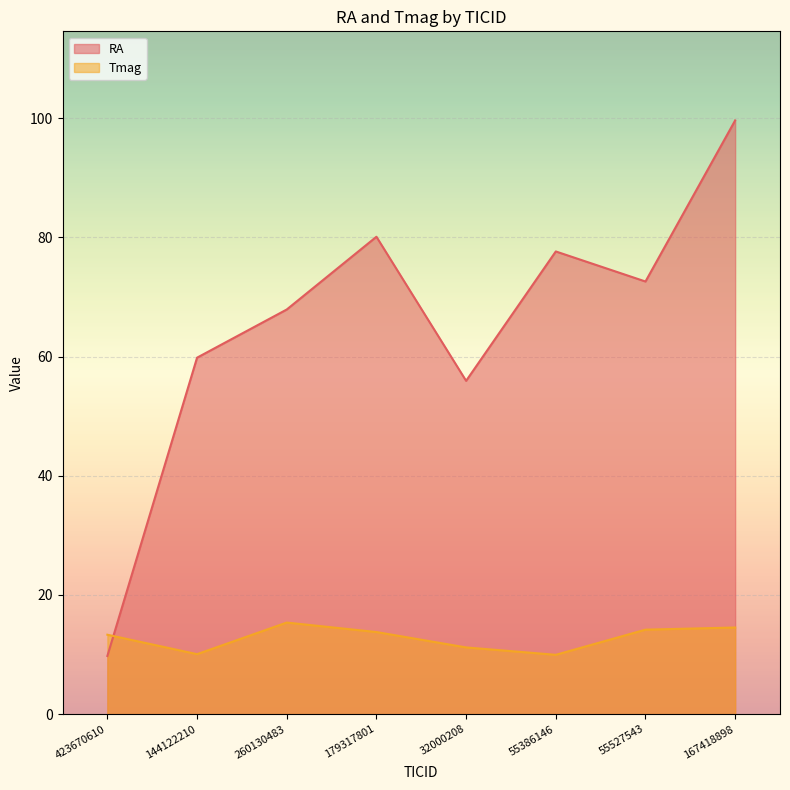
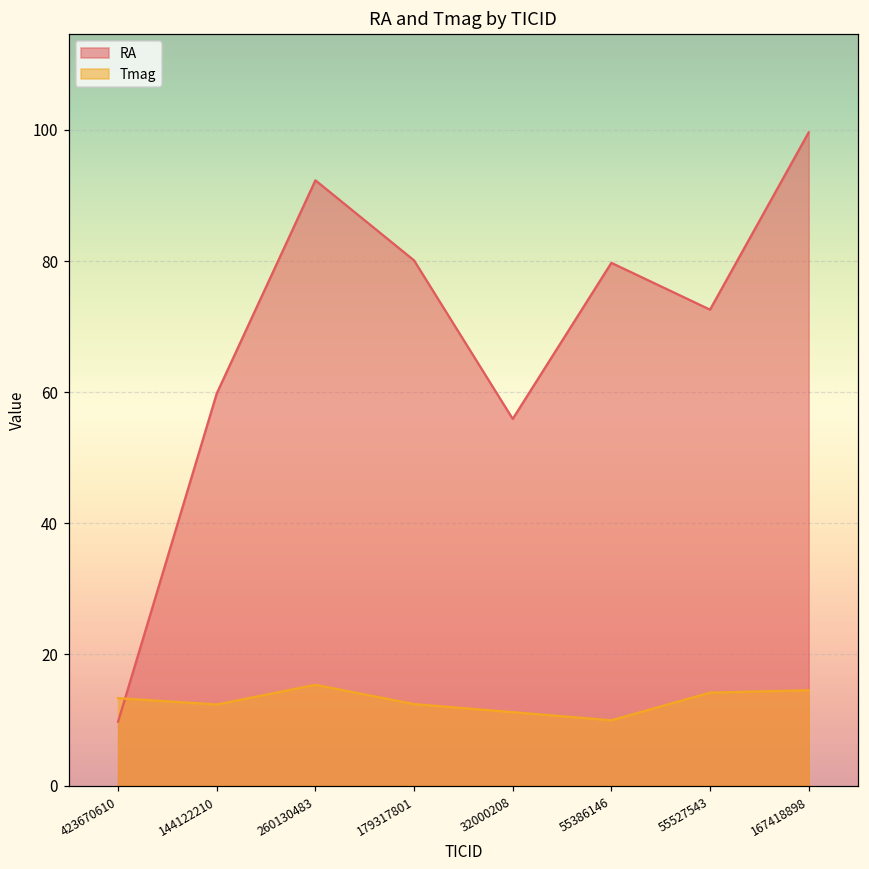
  {
    "RA": {
      "423670610": 10,
      "144122210": 60,
-     "260130483": 68,
+     "260130483": 92,
      "179317801": 80,
      "32000208": 56,
-     "55386146": 78,
+     "55386146": 80,
      "55527543": 73,
      "167418898": 100
    },
    "Tmag": {
      "423670610": 13,
-     "144122210": 10,
+     "144122210": 12,
      "260130483": 15,
-     "179317801": 14,
+     "179317801": 12,
      "32000208": 11,
      "55386146": 10,
      "55527543": 14,
      "167418898": 15
    }
  }
